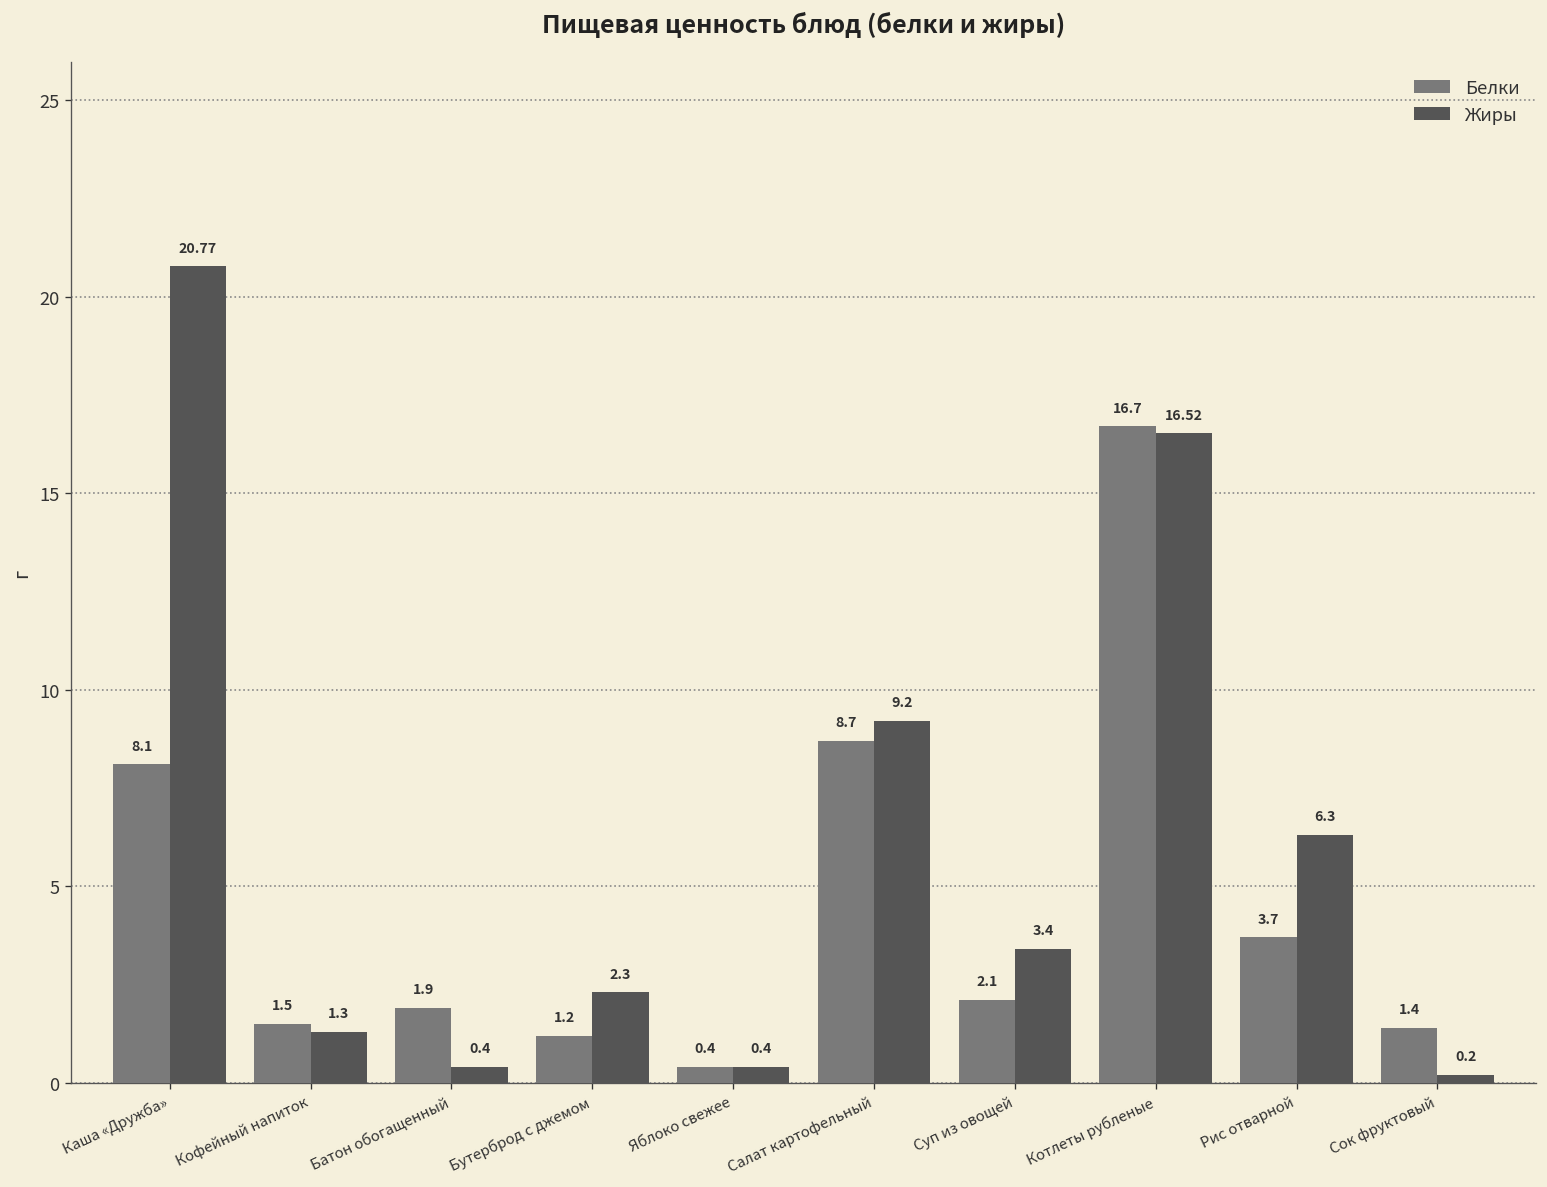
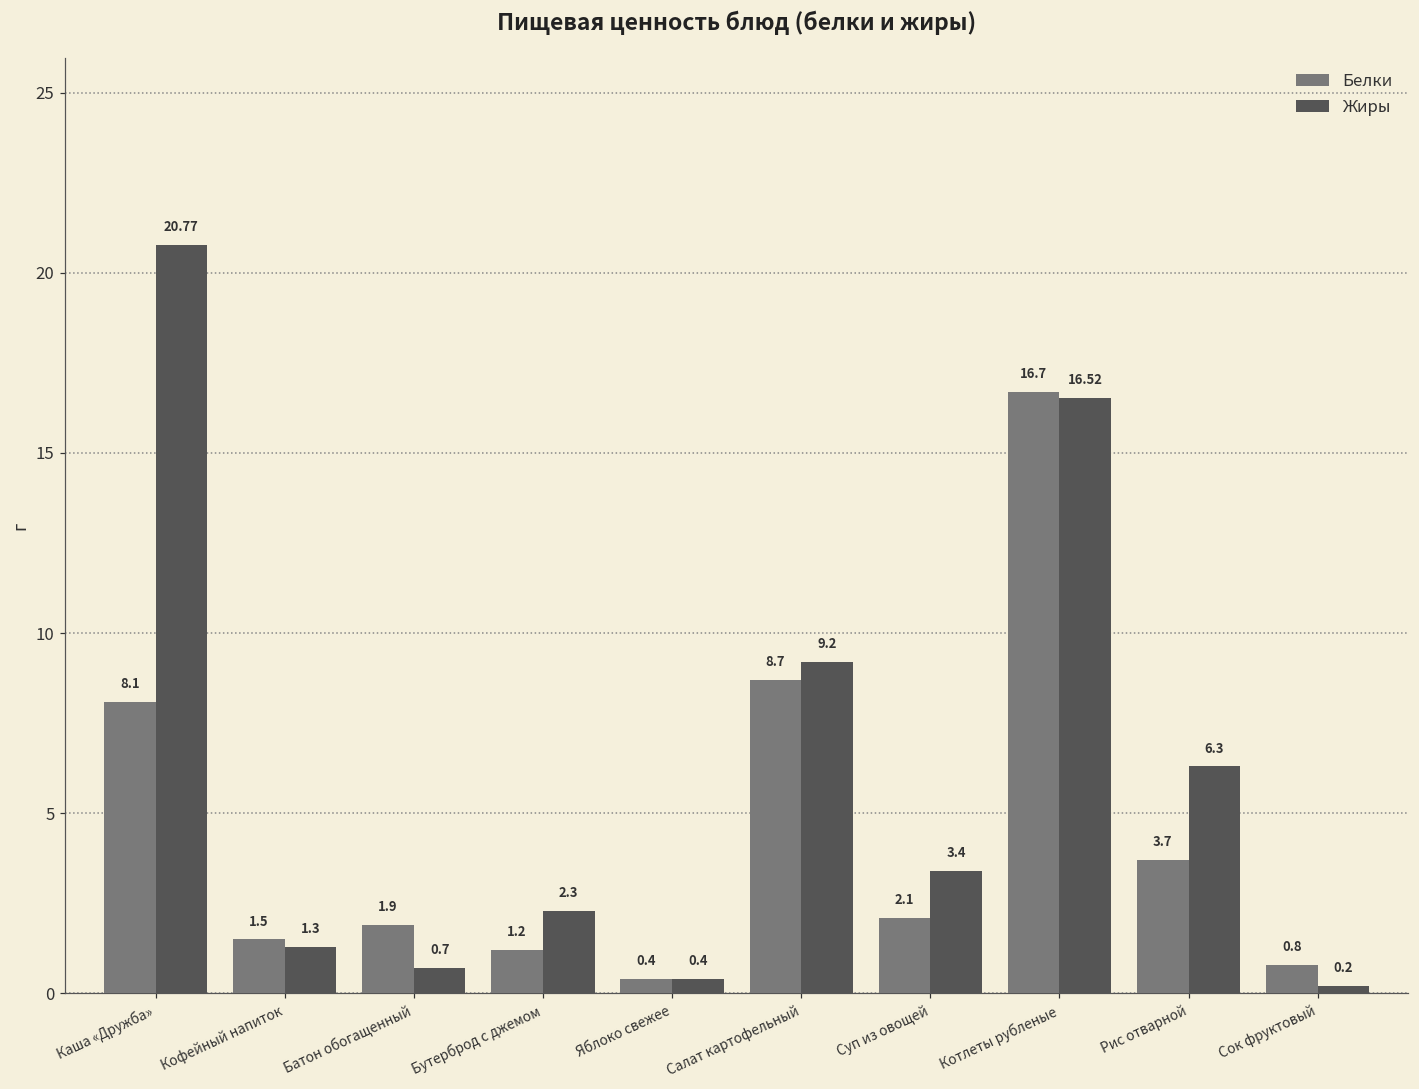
  {
    "Белки": {
      "Каша «Дружба»": 8.1,
      "Кофейный напиток": 1.5,
      "Батон обогащенный": 1.9,
      "Бутерброд с джемом": 1.2,
      "Яблоко свежее": 0.4,
      "Салат картофельный": 8.7,
      "Суп из овощей": 2.1,
      "Котлеты рубленые": 16.7,
      "Рис отварной": 3.7,
-     "Сок фруктовый": 1.4
+     "Сок фруктовый": 0.8
    },
    "Жиры": {
      "Каша «Дружба»": 20.77,
      "Кофейный напиток": 1.3,
-     "Батон обогащенный": 0.4,
+     "Батон обогащенный": 0.7,
      "Бутерброд с джемом": 2.3,
      "Яблоко свежее": 0.4,
      "Салат картофельный": 9.2,
      "Суп из овощей": 3.4,
      "Котлеты рубленые": 16.52,
      "Рис отварной": 6.3,
      "Сок фруктовый": 0.2
    }
  }
